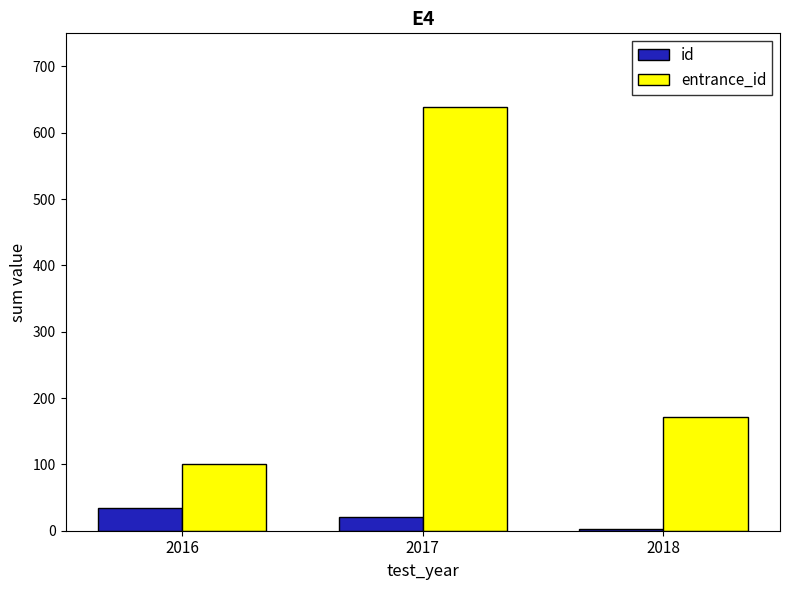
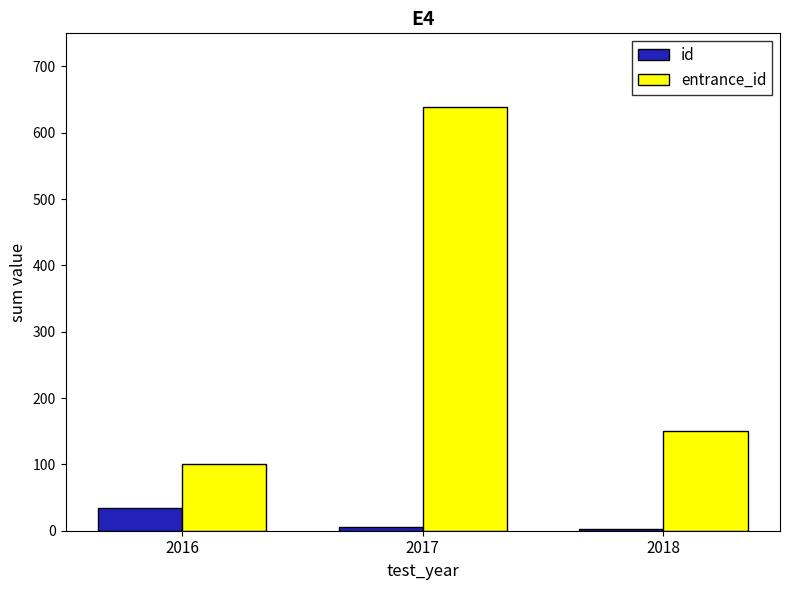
  {
    "id": {
      "2016": 40,
-     "2017": 20
+     "2017": 10
    },
    "entrance_id": {
      "2016": 100,
      "2017": 640,
-     "2018": 170
+     "2018": 150
    }
  }
